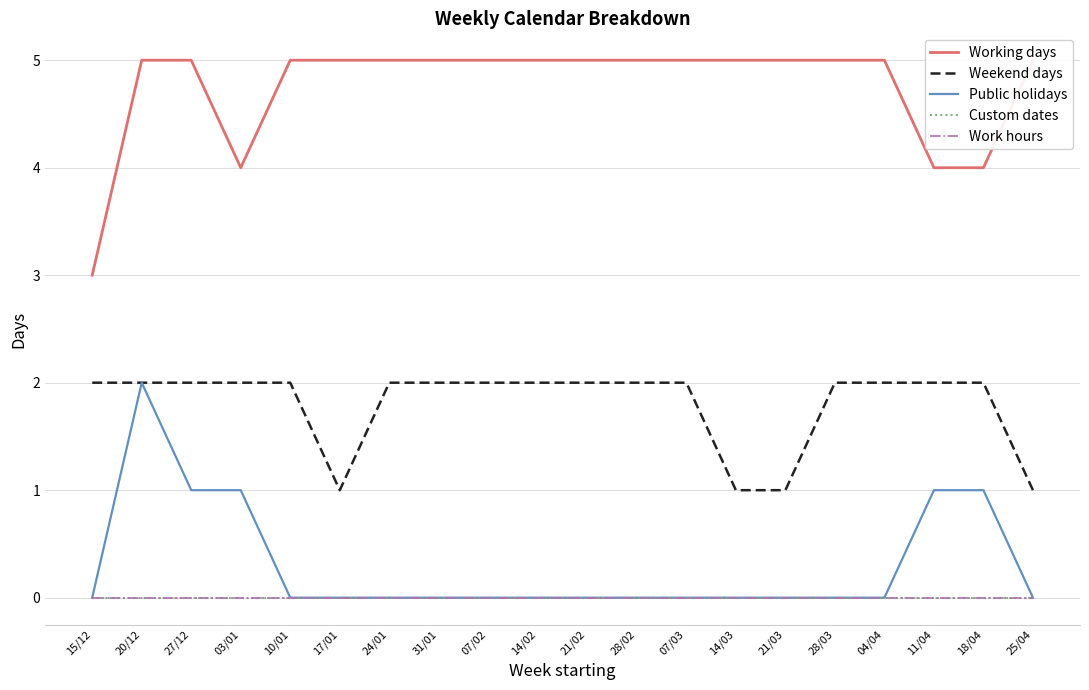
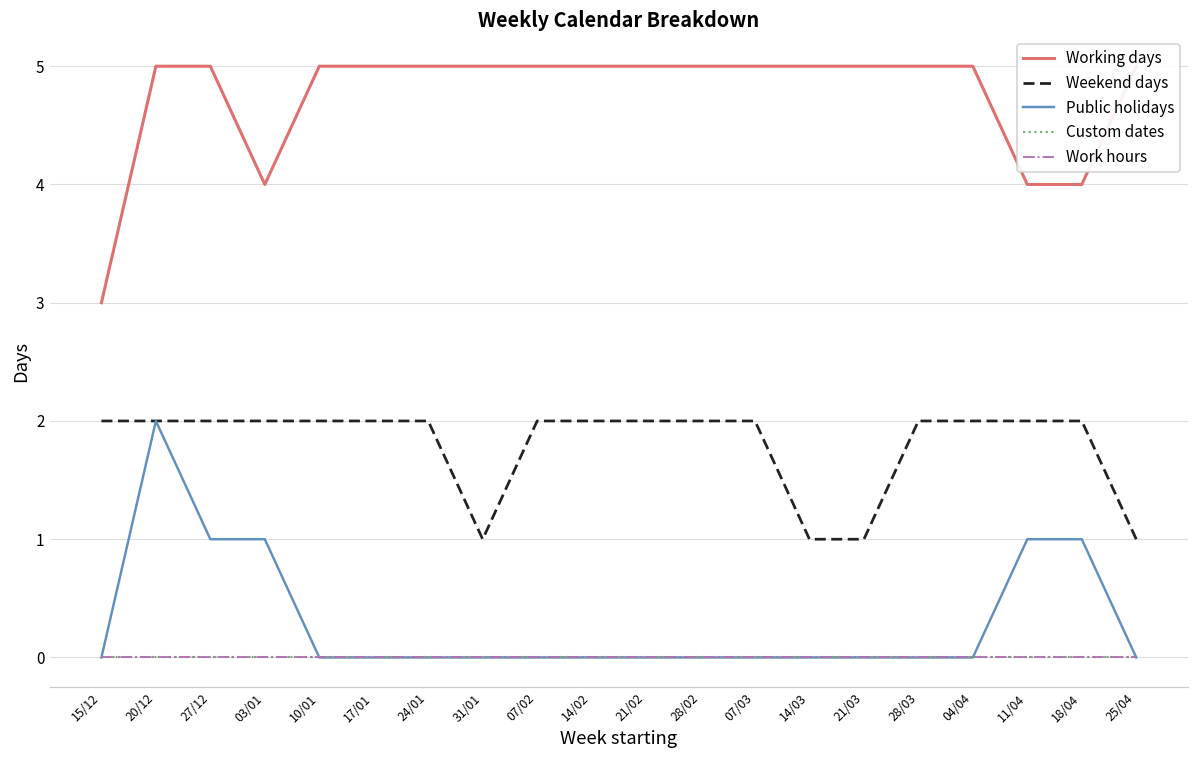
  {
    "Working days": {
      "15/12": 3,
      "20/12": 5,
      "27/12": 5,
      "03/01": 4,
      "10/01": 5,
      "17/01": 5,
      "24/01": 5,
      "31/01": 5,
      "07/02": 5,
      "14/02": 5,
      "21/02": 5,
      "28/02": 5,
      "07/03": 5,
      "14/03": 5,
      "21/03": 5,
      "28/03": 5,
      "04/04": 5,
      "11/04": 4,
      "18/04": 4
    },
    "Weekend days": {
      "15/12": 2,
      "27/12": 2,
      "03/01": 2,
      "10/01": 2,
-     "17/01": 1,
+     "17/01": 2,
      "24/01": 2,
-     "31/01": 2,
+     "31/01": 1,
      "07/02": 2,
      "14/02": 2,
      "21/02": 2,
      "28/02": 2,
      "07/03": 2,
      "14/03": 1,
      "21/03": 1,
      "28/03": 2,
      "04/04": 2,
      "11/04": 2,
      "18/04": 2,
      "25/04": 1
    },
    "Public holidays": {
      "27/12": 1,
      "03/01": 1,
      "11/04": 1,
      "18/04": 1
    },
    "Work hours": {
      "20/12": 0,
      "27/12": 0,
      "03/01": 0,
      "11/04": 0,
      "18/04": 0
    }
  }
